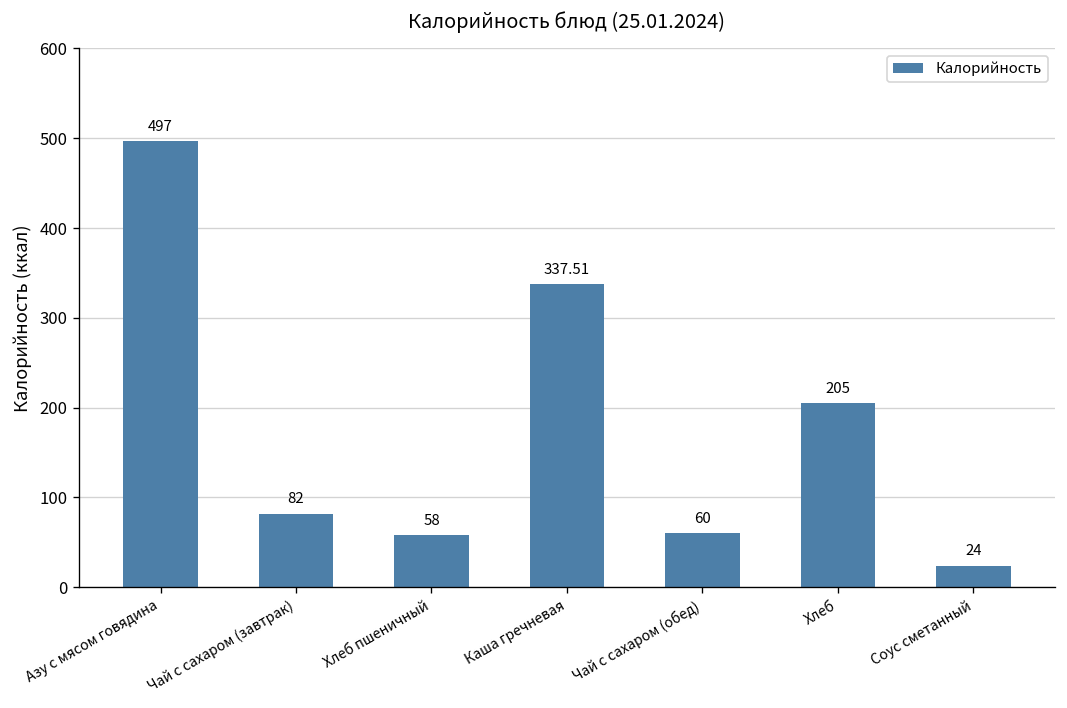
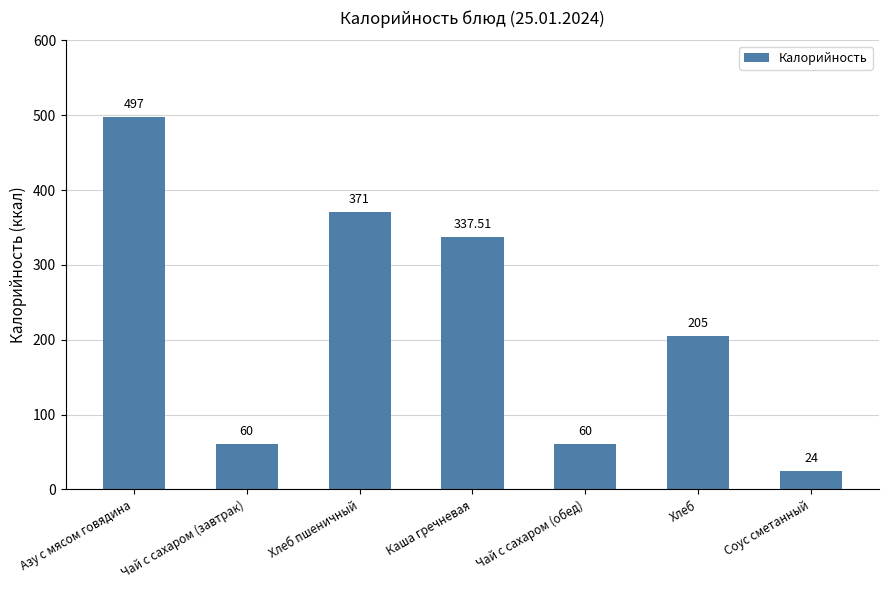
  {
    "Азу с мясом говядина": 497,
-   "Чай с сахаром (завтрак)": 82,
-   "Хлеб пшеничный": 58,
+   "Чай с сахаром (завтрак)": 60,
+   "Хлеб пшеничный": 371,
    "Каша гречневая": 337.51,
    "Чай с сахаром (обед)": 60,
    "Хлеб": 205,
    "Соус сметанный": 24
  }
